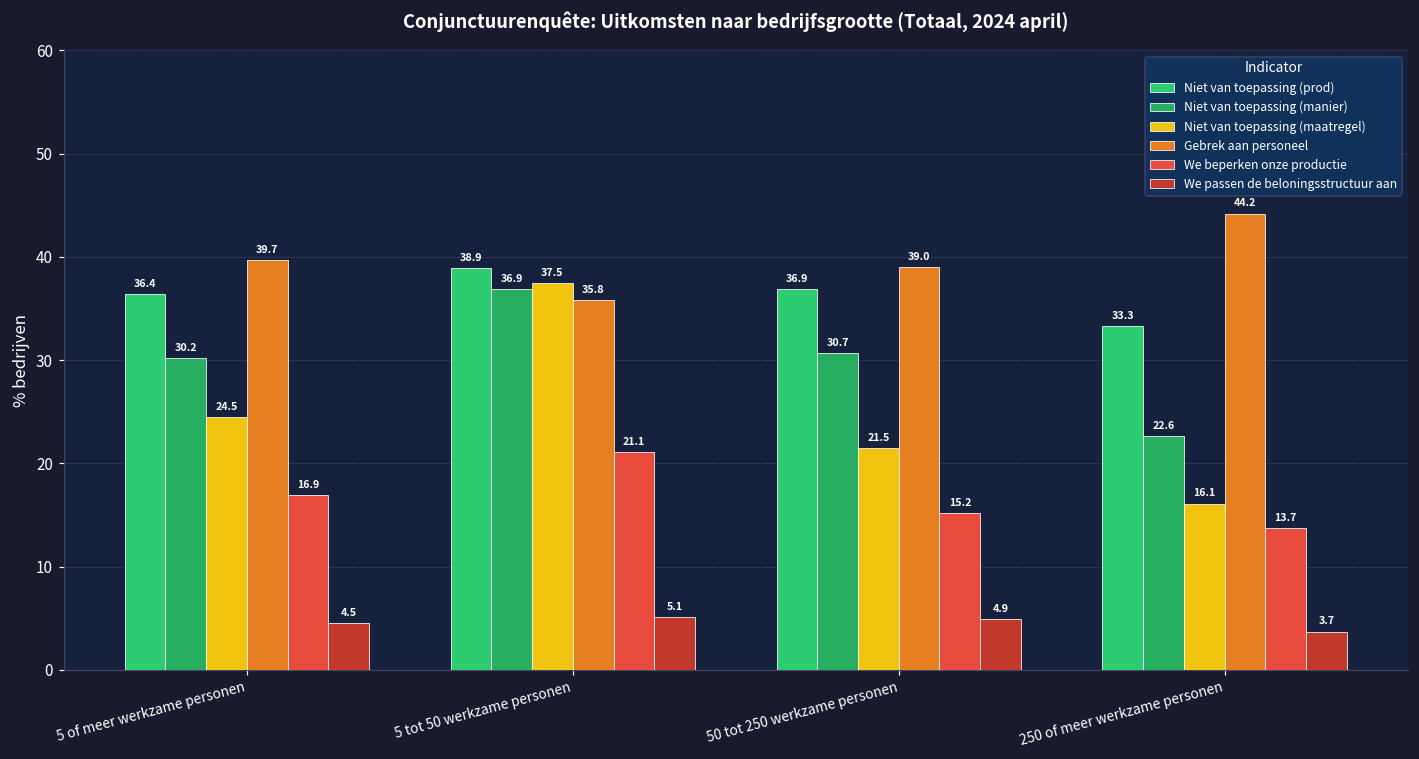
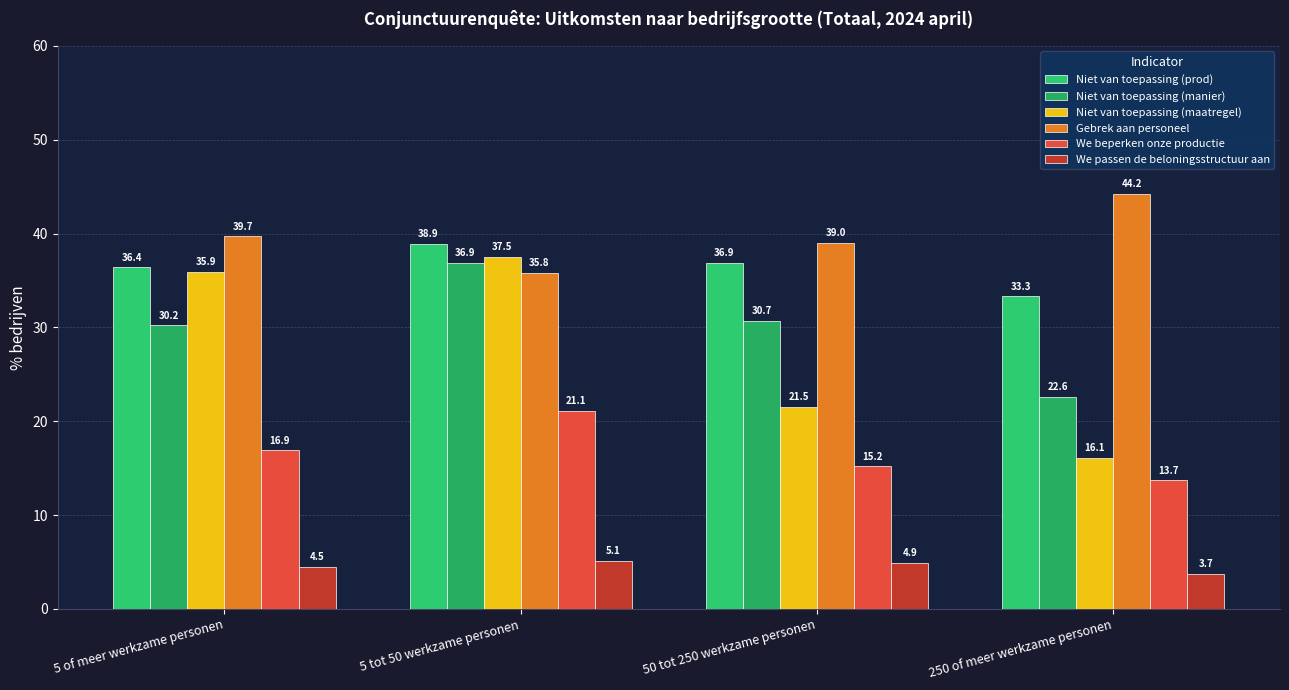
  {
    "Niet van toepassing (maatregel)": {
-     "5 of meer werkzame personen": 24.5,
+     "5 of meer werkzame personen": 35.9,
      "5 tot 50 werkzame personen": 37.5,
      "50 tot 250 werkzame personen": 21.5,
      "250 of meer werkzame personen": 16.1
    }
  }
